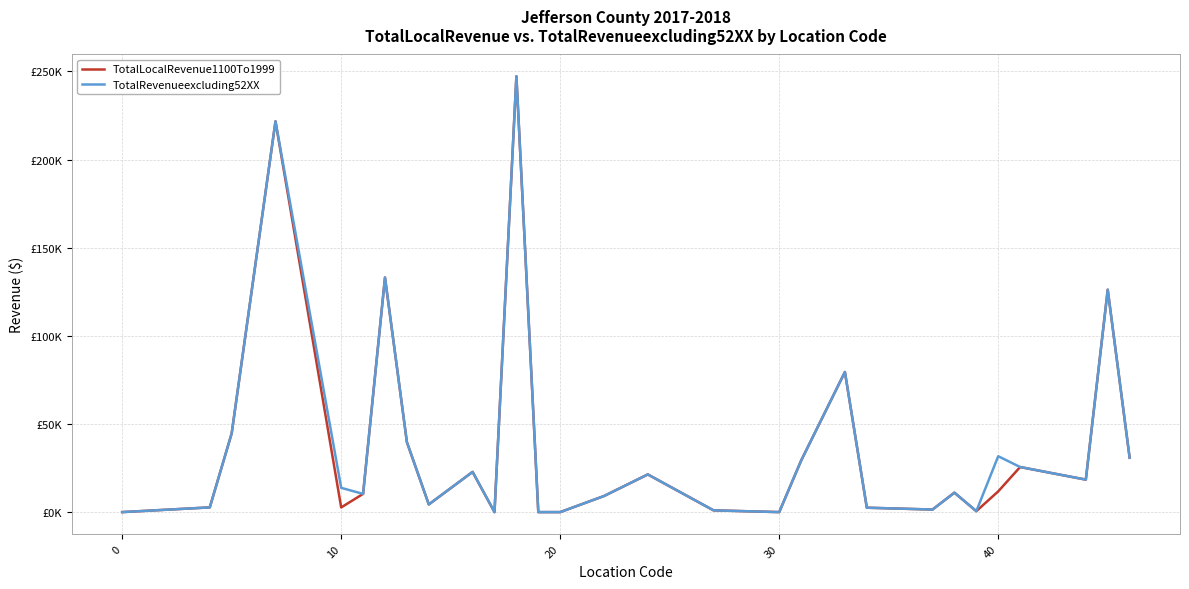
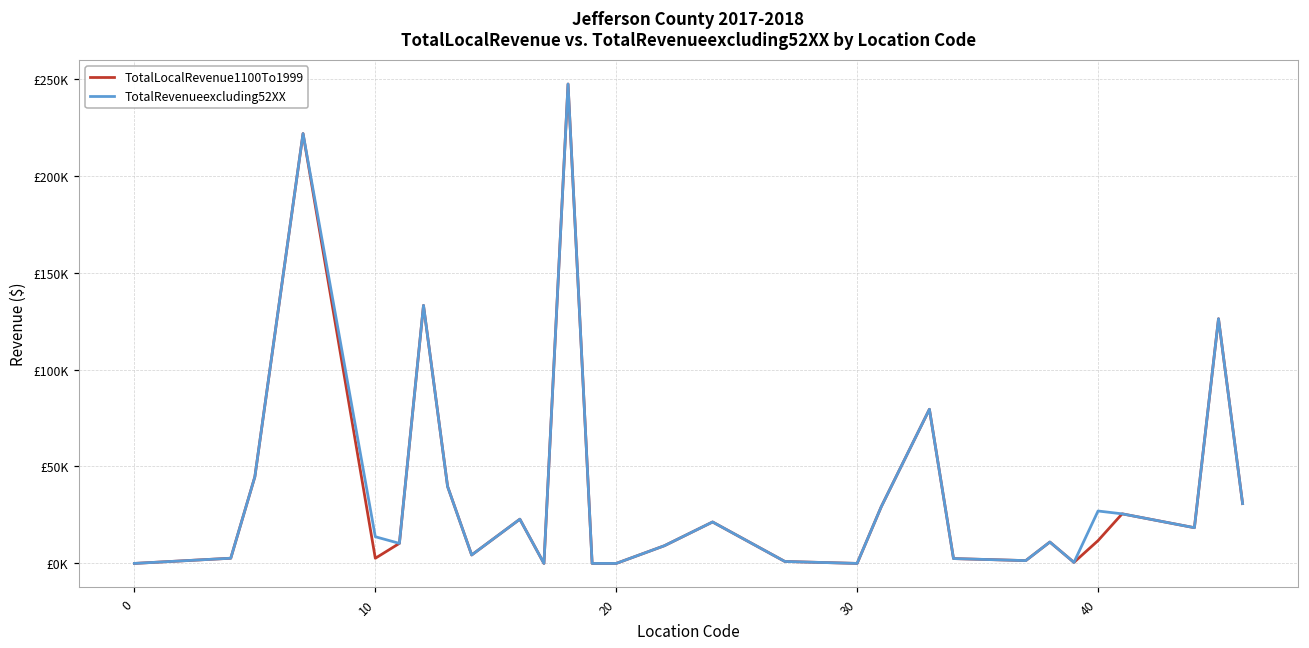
  {
    "TotalLocalRevenue1100To1999": {
      "10": "£3000",
      "40": "£12000"
    },
    "TotalRevenueexcluding52XX": {
      "10": "£14000",
-     "40": "£32000"
+     "40": "£27000"
    }
  }
